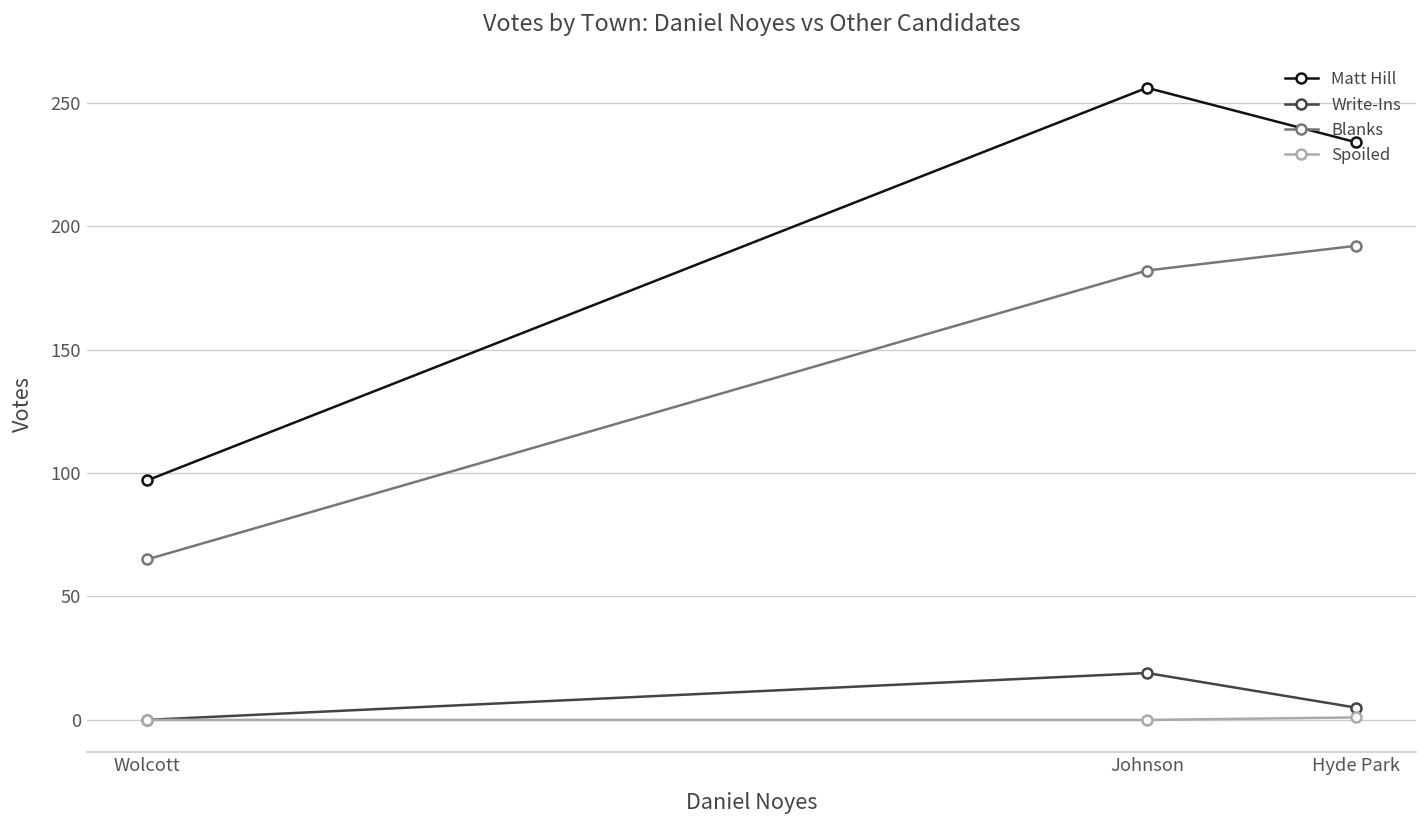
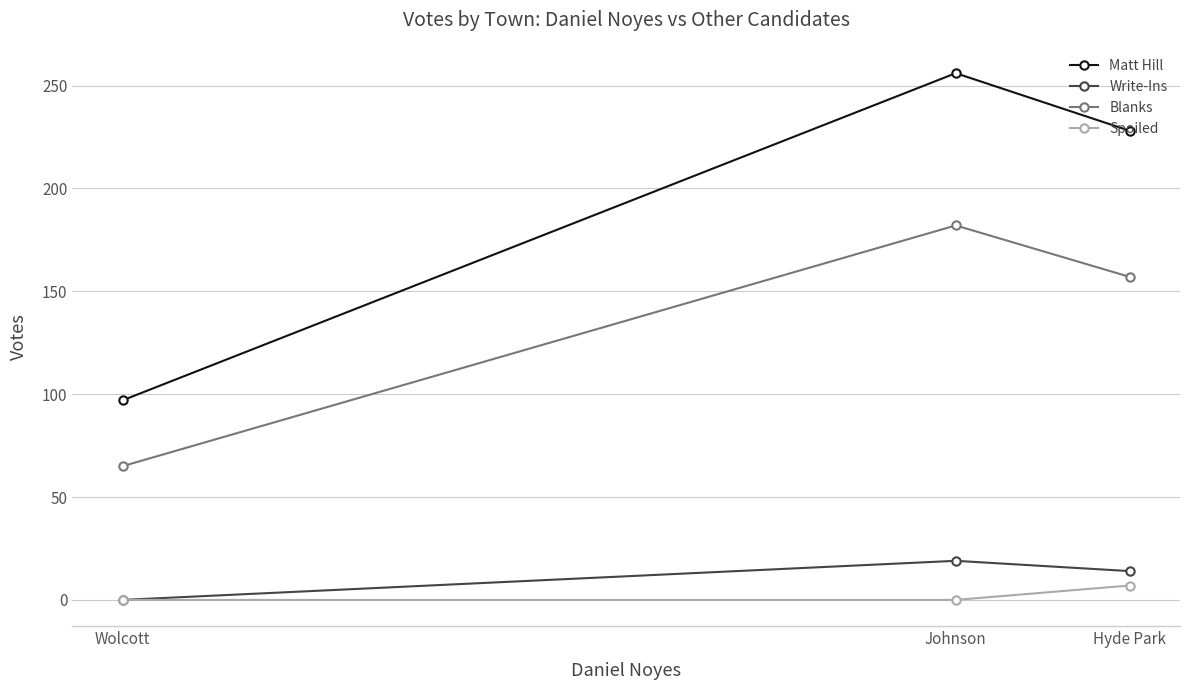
  {
    "Matt Hill": {
      "Wolcott": 97,
      "Johnson": 256,
-     "Hyde Park": 234
+     "Hyde Park": 228
    },
    "Write-Ins": {
      "Johnson": 19,
-     "Hyde Park": 5
+     "Hyde Park": 14
    },
    "Blanks": {
      "Wolcott": 65,
      "Johnson": 182,
-     "Hyde Park": 192
+     "Hyde Park": 157
    },
    "Spoiled": {
      "Johnson": 0,
-     "Hyde Park": 1
+     "Hyde Park": 7
    }
  }
